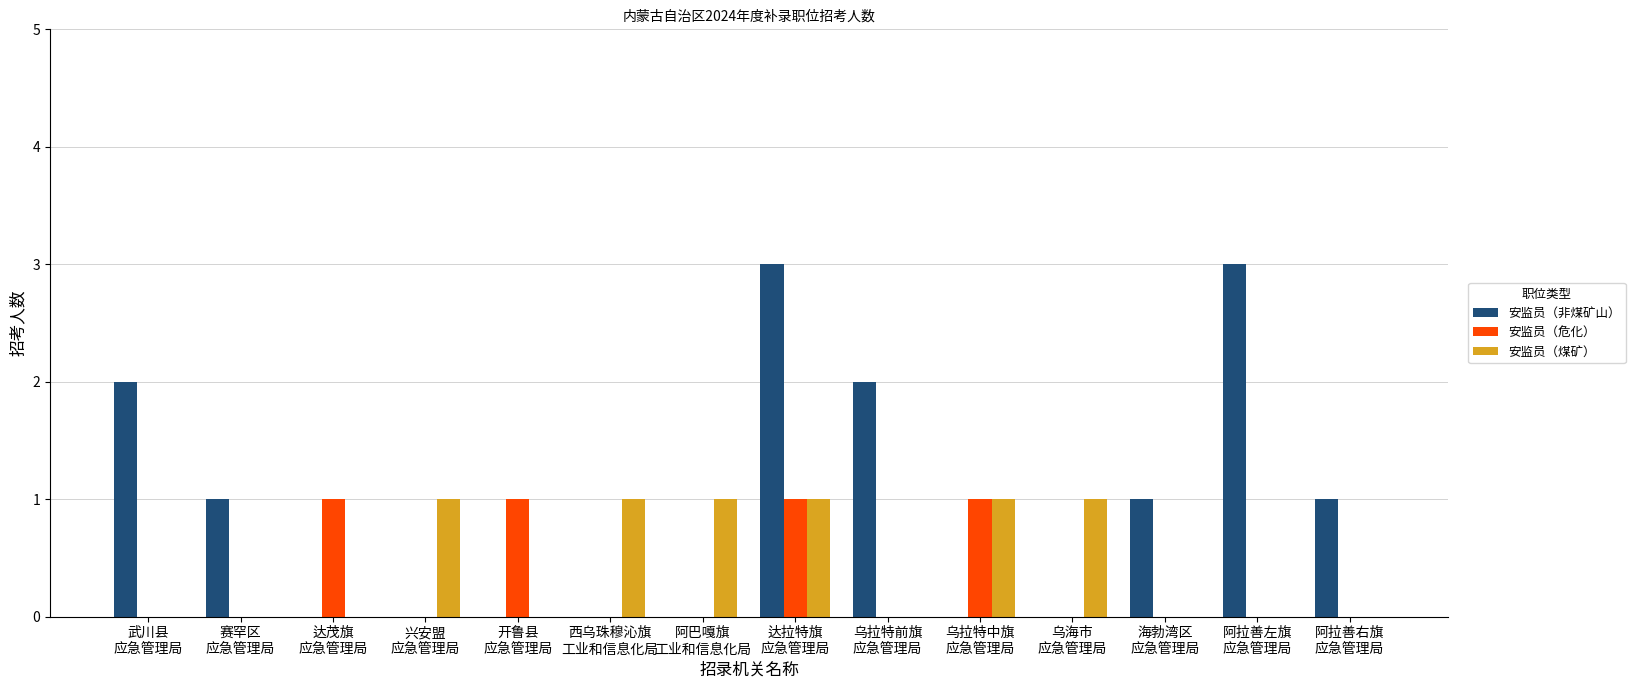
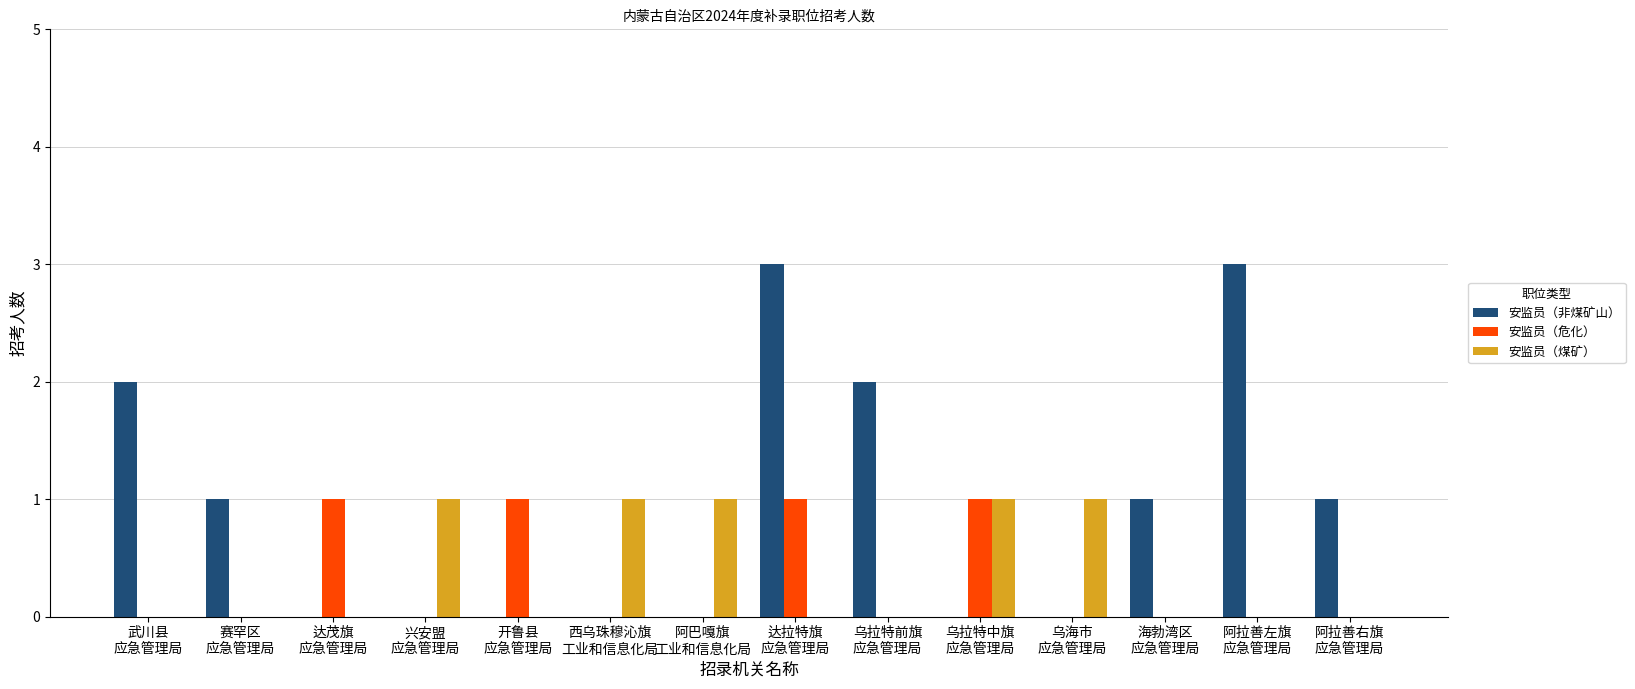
  {
    "安监员（非煤矿山）": {
      "武川县 应急管理局": 2,
      "赛罕区 应急管理局": 1,
      "达茂旗 应急管理局": 0,
      "兴安盟 应急管理局": 0,
      "开鲁县 应急管理局": 0,
      "西乌珠穆沁旗 工业和信息化局": 0,
      "阿巴嘎旗 工业和信息化局": 0,
      "达拉特旗 应急管理局": 3,
      "乌拉特前旗 应急管理局": 2,
      "乌拉特中旗 应急管理局": 0,
      "乌海市 应急管理局": 0,
      "海勃湾区 应急管理局": 1,
      "阿拉善左旗 应急管理局": 3,
      "阿拉善右旗 应急管理局": 1
    },
    "安监员（危化）": {
      "武川县 应急管理局": 0,
      "赛罕区 应急管理局": 0,
      "达茂旗 应急管理局": 1,
      "兴安盟 应急管理局": 0,
      "开鲁县 应急管理局": 1,
      "西乌珠穆沁旗 工业和信息化局": 0,
      "阿巴嘎旗 工业和信息化局": 0,
      "达拉特旗 应急管理局": 1,
      "乌拉特前旗 应急管理局": 0,
      "乌拉特中旗 应急管理局": 1,
      "乌海市 应急管理局": 0,
      "海勃湾区 应急管理局": 0,
      "阿拉善左旗 应急管理局": 0,
      "阿拉善右旗 应急管理局": 0
    },
    "安监员（煤矿）": {
      "武川县 应急管理局": 0,
      "赛罕区 应急管理局": 0,
      "达茂旗 应急管理局": 0,
      "兴安盟 应急管理局": 1,
      "开鲁县 应急管理局": 0,
      "西乌珠穆沁旗 工业和信息化局": 1,
      "阿巴嘎旗 工业和信息化局": 1,
-     "达拉特旗 应急管理局": 1,
+     "达拉特旗 应急管理局": 0,
      "乌拉特前旗 应急管理局": 0,
      "乌拉特中旗 应急管理局": 1,
      "乌海市 应急管理局": 1,
      "海勃湾区 应急管理局": 0,
      "阿拉善左旗 应急管理局": 0,
      "阿拉善右旗 应急管理局": 0
    }
  }
